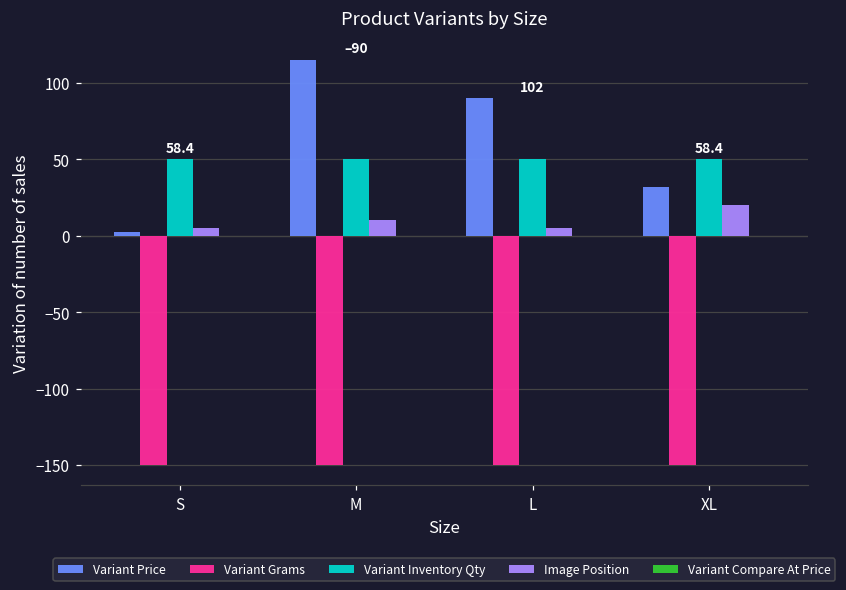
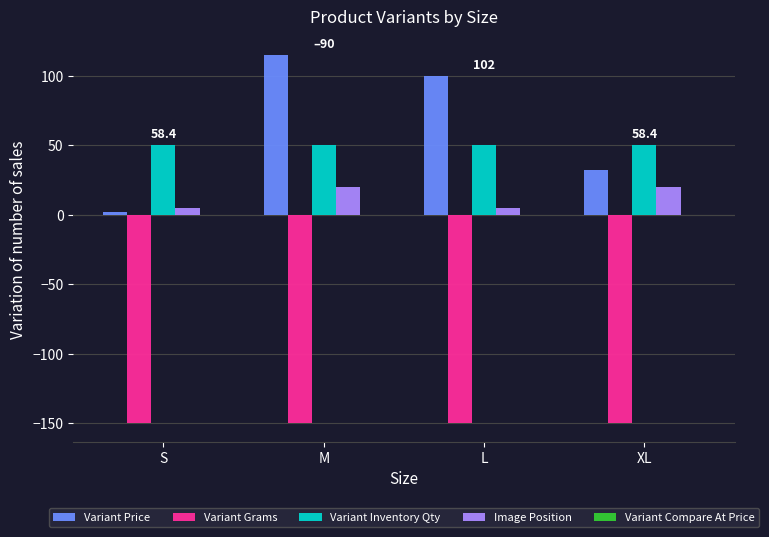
  {
    "Variant Price": {
      "S": 2,
      "M": 115,
-     "L": 90,
+     "L": 100,
      "XL": 32
    },
    "Variant Grams": {
      "S": -150,
      "M": -150,
      "L": -150,
      "XL": -150
    },
    "Variant Inventory Qty": {
      "M": 50,
      "L": 50
    },
    "Image Position": {
      "S": 5,
-     "M": 10,
+     "M": 20,
      "L": 5,
      "XL": 20
    },
    "Variant Compare At Price": {
      "S": 0,
      "M": 0,
      "L": 0,
      "XL": 0
    }
  }
